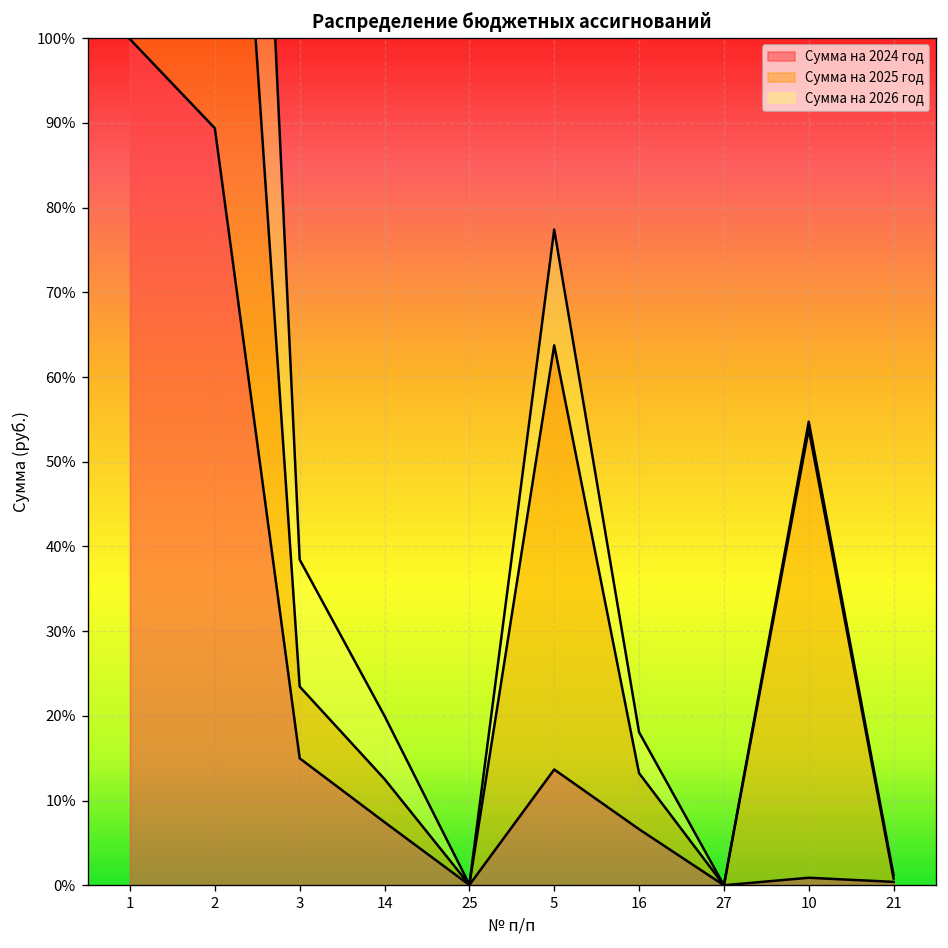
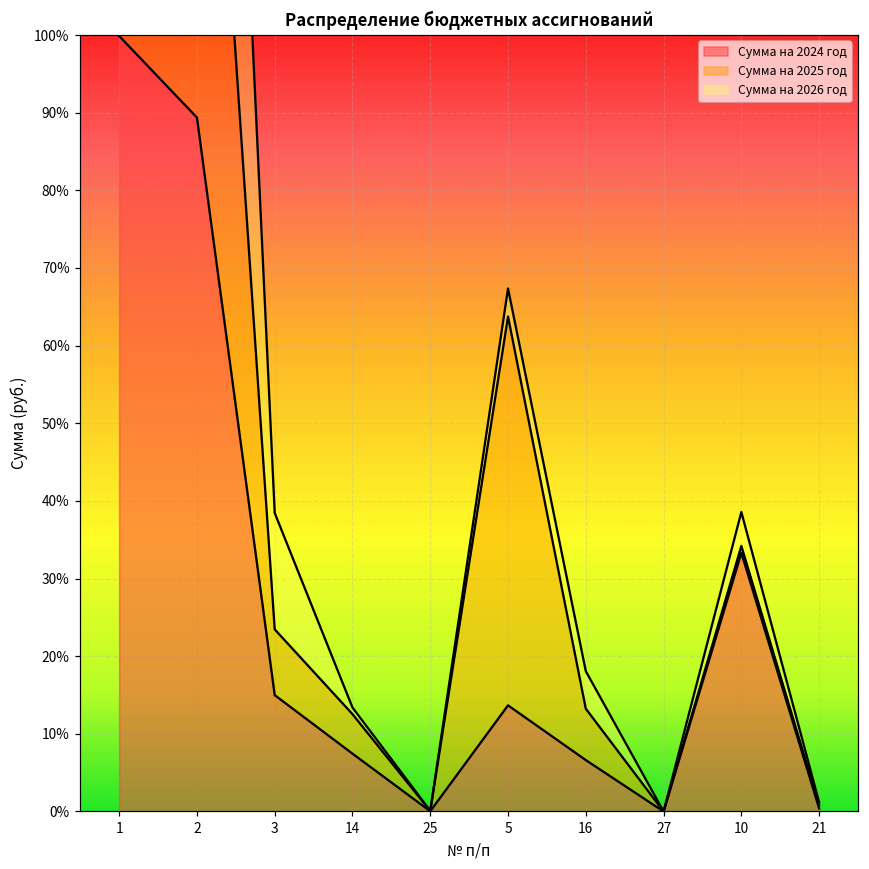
  {
    "Сумма на 2024 год": {
      "1": "100%",
      "2": "89%",
      "3": "15%",
      "14": "7%",
      "5": "14%",
      "16": "7%",
-     "10": "1%",
+     "10": "33%",
      "21": "0%"
    },
    "Сумма на 2025 год": {
      "3": "8%",
      "14": "5%",
      "5": "50%",
      "16": "7%",
-     "10": "53%",
+     "10": "1%",
      "21": "0%"
    },
    "Сумма на 2026 год": {
      "3": "15%",
-     "14": "7%",
-     "5": "14%",
+     "14": "1%",
+     "5": "4%",
      "16": "5%",
-     "10": "1%",
+     "10": "4%",
      "21": "0%"
    }
  }
